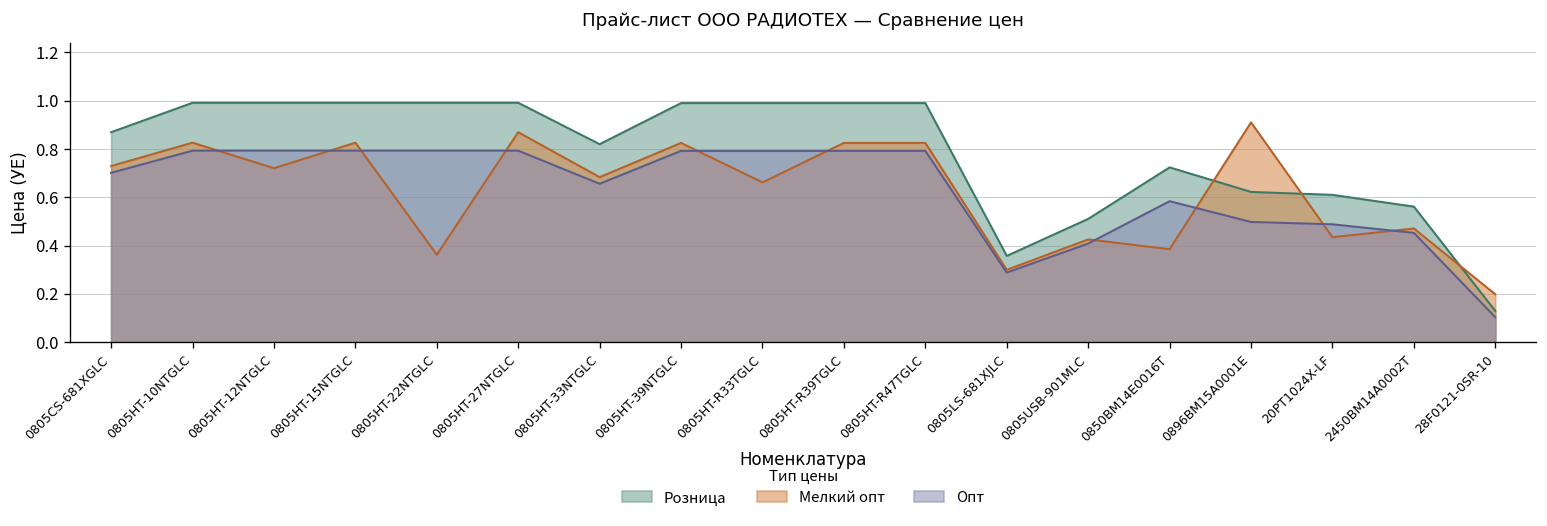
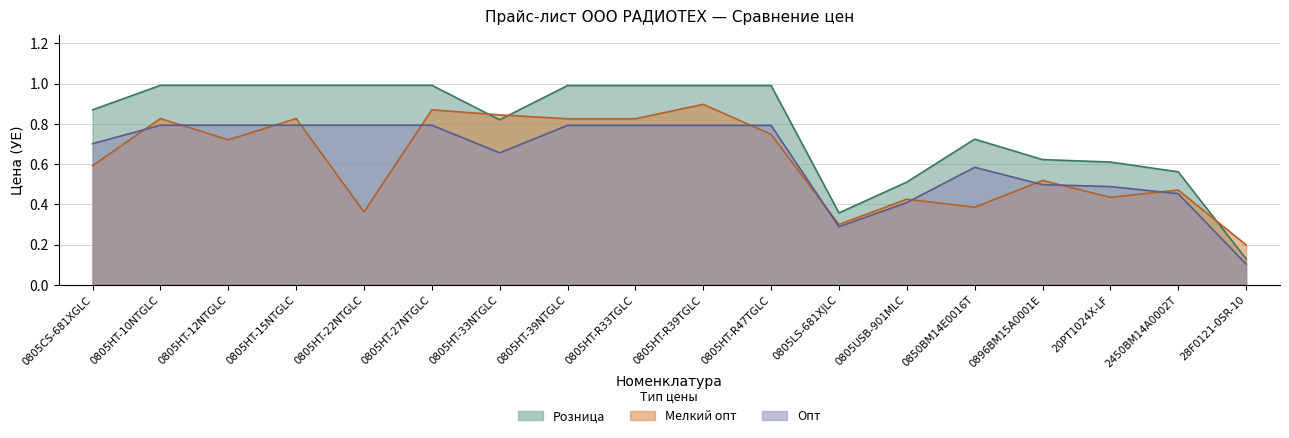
  {
    "Мелкий опт": {
-     "0805CS-681XGLC": 0.73,
+     "0805CS-681XGLC": 0.59,
      "0805HT-10NTGLC": 0.83,
      "0805HT-12NTGLC": 0.72,
      "0805HT-15NTGLC": 0.83,
      "0805HT-22NTGLC": 0.36,
      "0805HT-27NTGLC": 0.87,
-     "0805HT-33NTGLC": 0.68,
+     "0805HT-33NTGLC": 0.84,
      "0805HT-39NTGLC": 0.82,
-     "0805HT-R33TGLC": 0.66,
-     "0805HT-R39TGLC": 0.82,
-     "0805HT-R47TGLC": 0.82,
+     "0805HT-R33TGLC": 0.82,
+     "0805HT-R39TGLC": 0.90,
+     "0805HT-R47TGLC": 0.75,
      "0805USB-901MLC": 0.43,
      "0850BM14E0016T": 0.38,
-     "0896BM15A0001E": 0.91,
+     "0896BM15A0001E": 0.52,
      "20PT1024X-LF": 0.43,
      "2450BM14A0002T": 0.47,
      "28F0121-0SR-10": 0.20
    }
  }
